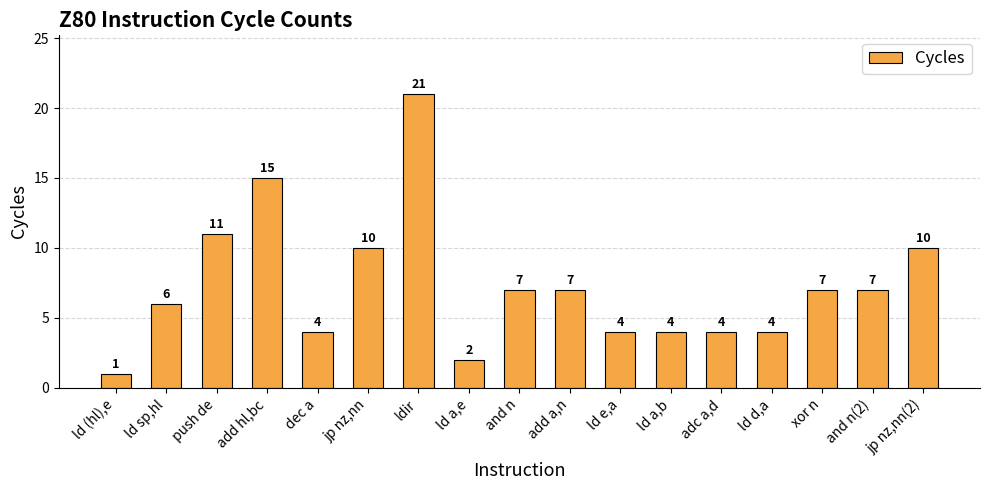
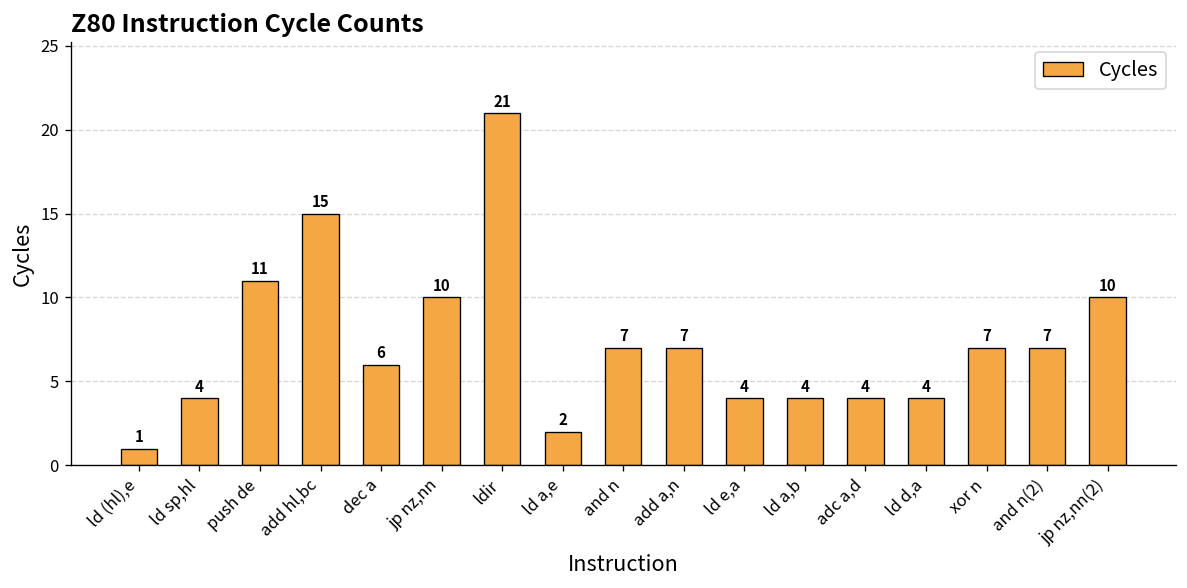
  {
    "ld (hl),e": 1,
-   "ld sp,hl": 6,
+   "ld sp,hl": 4,
    "push de": 11,
    "add hl,bc": 15,
-   "dec a": 4,
+   "dec a": 6,
    "jp nz,nn": 10,
    "ldir": 21,
    "ld a,e": 2,
    "and n": 7,
    "add a,n": 7,
    "ld e,a": 4,
    "ld a,b": 4,
    "adc a,d": 4,
    "ld d,a": 4,
    "xor n": 7,
    "and n(2)": 7,
    "jp nz,nn(2)": 10
  }
